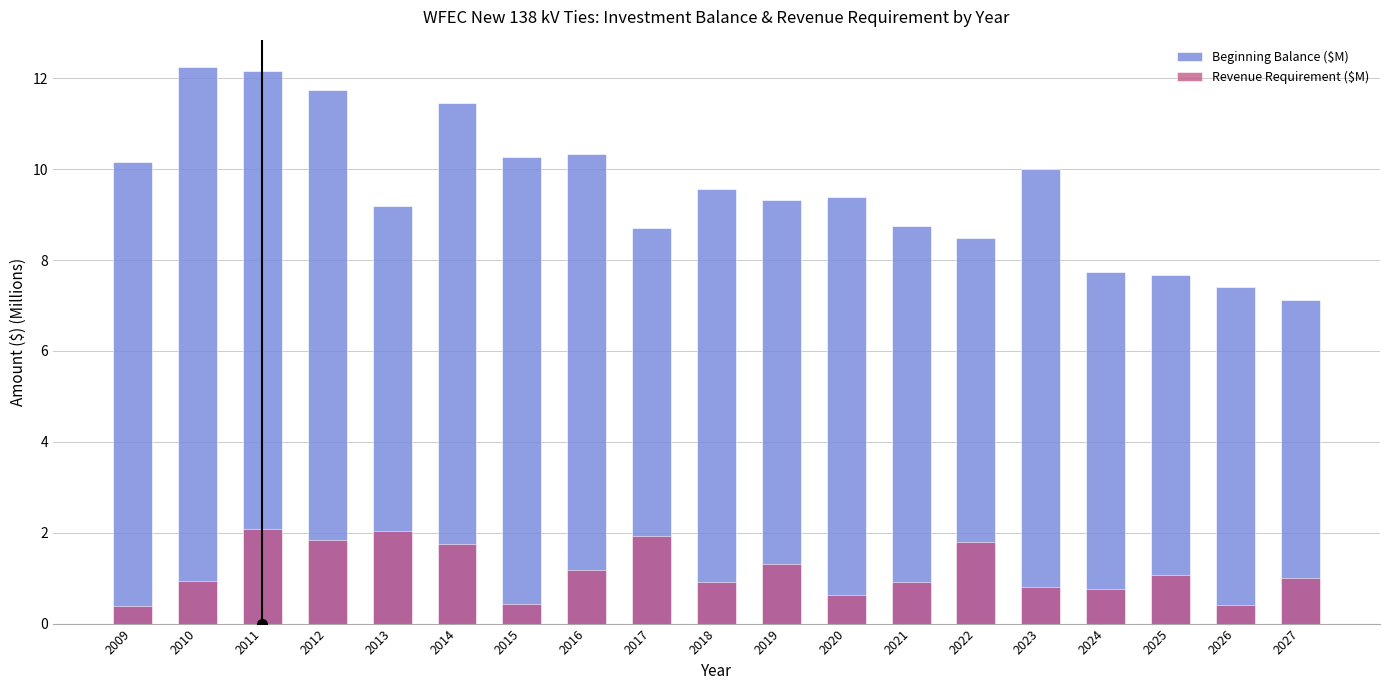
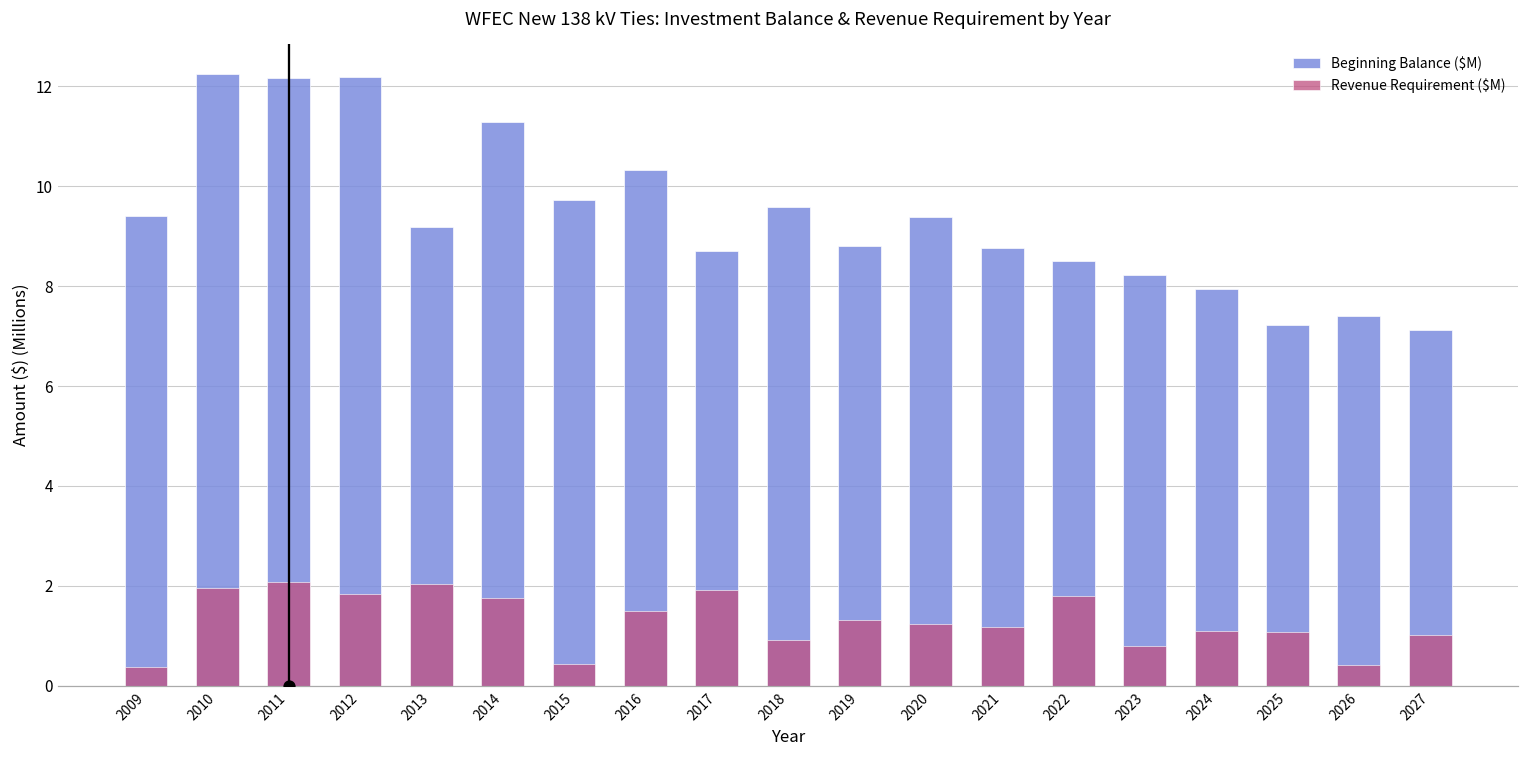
  {
    "Beginning Balance ($M)": {
-     "2009": 10.2,
+     "2009": 9.4,
      "2010": 12.2,
      "2011": 12.2,
-     "2012": 11.7,
+     "2012": 12.2,
      "2013": 9.2,
-     "2014": 11.5,
-     "2015": 10.3,
+     "2014": 11.3,
+     "2015": 9.7,
      "2016": 10.3,
      "2017": 8.7,
      "2018": 9.6,
-     "2019": 9.3,
+     "2019": 8.8,
      "2020": 9.4,
      "2021": 8.8,
      "2022": 8.5,
-     "2023": 10.0,
-     "2024": 7.7,
-     "2025": 7.7,
+     "2023": 8.2,
+     "2024": 7.9,
+     "2025": 7.2,
      "2026": 7.4,
      "2027": 7.1
    },
    "Revenue Requirement ($M)": {
-     "2010": 0.9,
-     "2016": 1.2,
-     "2020": 0.6,
-     "2021": 0.9,
-     "2024": 0.8
+     "2010": 2.0,
+     "2016": 1.5,
+     "2020": 1.2,
+     "2021": 1.2,
+     "2024": 1.1
    }
  }
